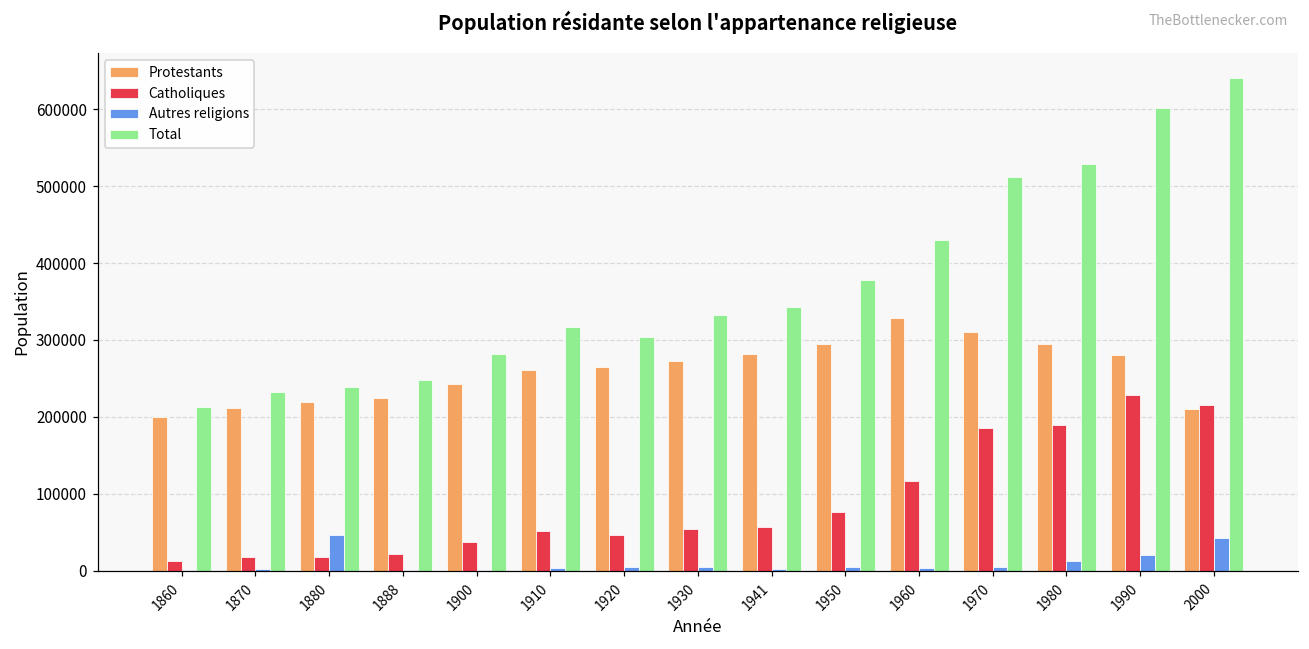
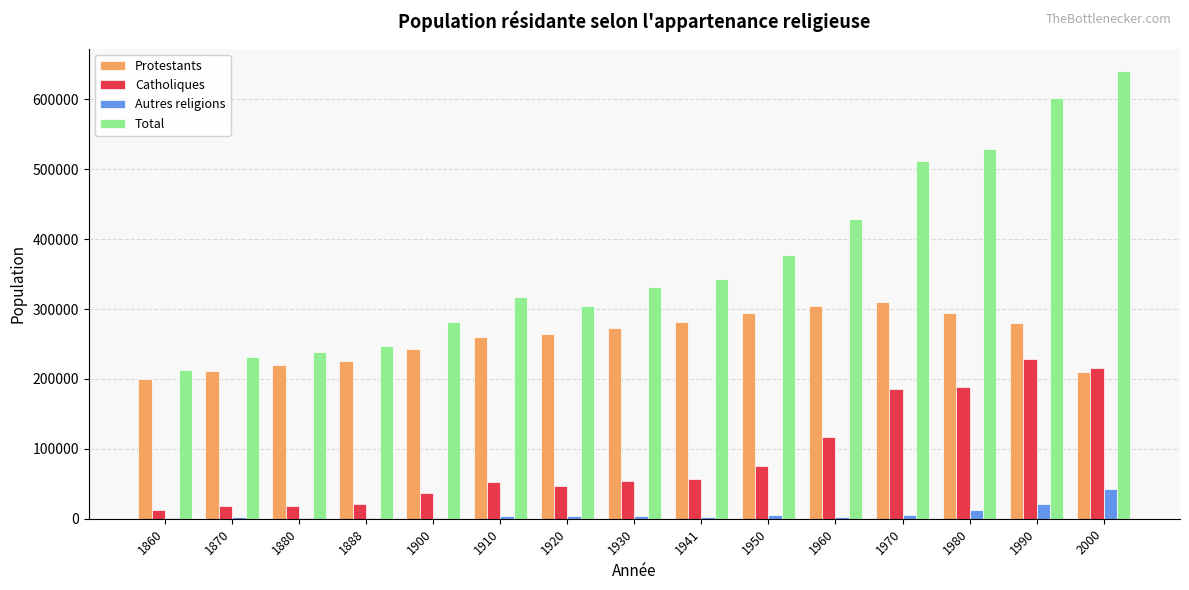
  {
    "Protestants": {
      "1860": 200000,
      "1870": 210000,
      "1880": 220000,
      "1888": 220000,
      "1900": 240000,
      "1910": 260000,
      "1920": 260000,
      "1930": 270000,
      "1941": 280000,
      "1950": 290000,
-     "1960": 330000,
+     "1960": 300000,
      "1970": 310000,
      "1980": 290000,
      "1990": 280000,
      "2000": 210000
    },
    "Catholiques": {
      "1860": 10000,
      "1870": 20000,
      "1880": 20000,
      "1888": 20000,
      "1900": 40000,
      "1910": 50000,
      "1920": 50000,
      "1930": 50000,
      "1941": 60000,
      "1950": 80000,
      "1960": 120000,
      "1970": 190000,
      "1980": 190000,
      "1990": 230000,
      "2000": 220000
    },
    "Autres religions": {
-     "1880": 50000,
+     "1880": 0,
      "1920": 0,
      "1930": 0,
      "1950": 0,
      "1970": 0,
      "1980": 10000,
      "1990": 20000,
      "2000": 40000
    },
    "Total": {
      "1860": 210000,
      "1870": 230000,
      "1880": 240000,
      "1888": 250000,
      "1900": 280000,
      "1910": 320000,
      "1920": 300000,
      "1930": 330000,
      "1941": 340000,
      "1950": 380000,
      "1960": 430000,
      "1970": 510000,
      "1980": 530000,
      "1990": 600000,
      "2000": 640000
    }
  }
